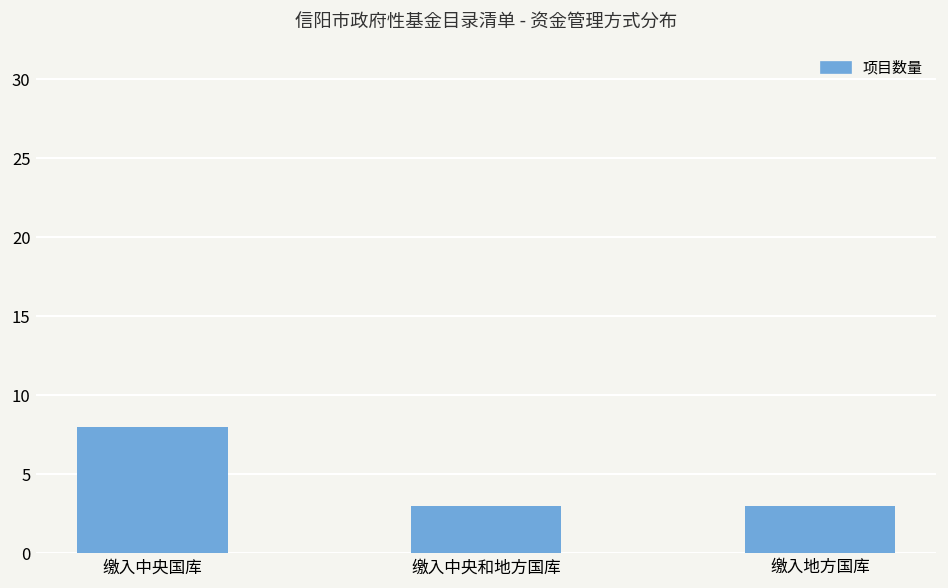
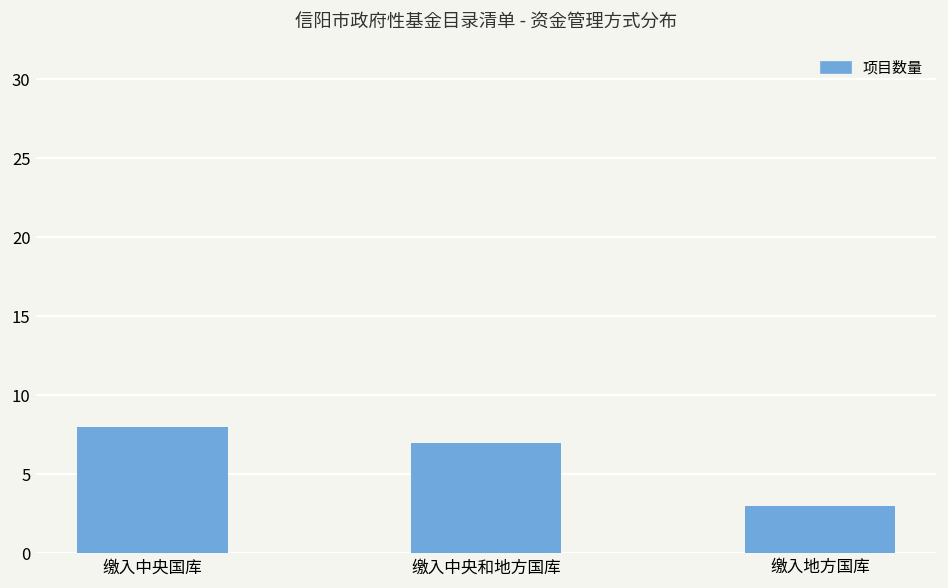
  {
    "缴入中央国库": 8,
-   "缴入中央和地方国库": 3,
+   "缴入中央和地方国库": 7,
    "缴入地方国库": 3
  }
